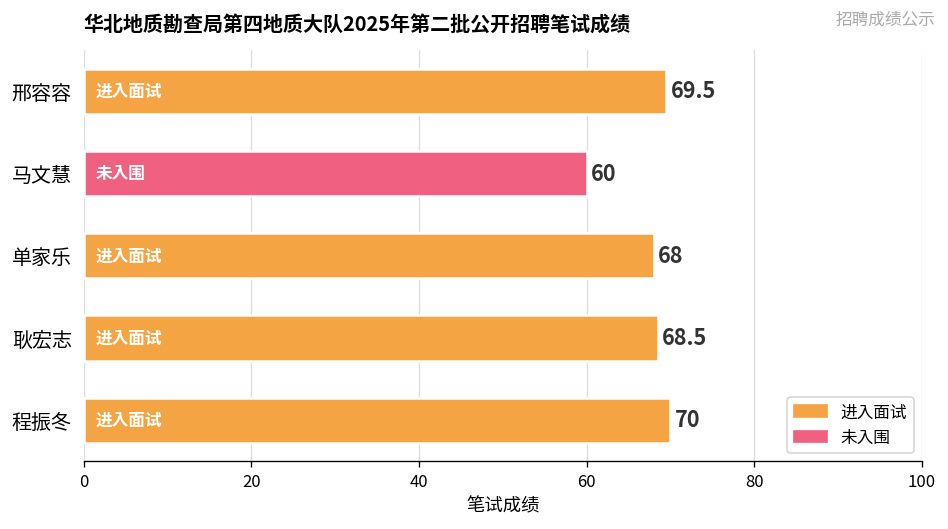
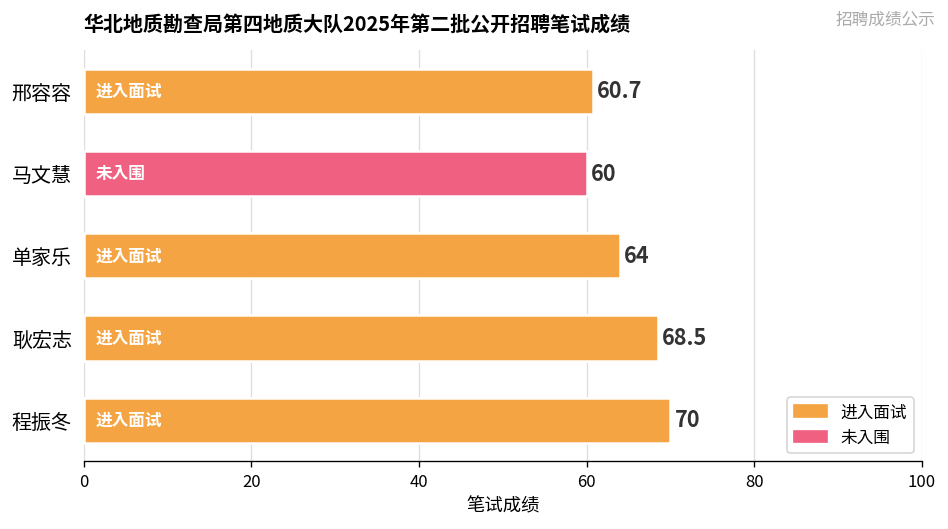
  {
-   "邢容容": 69.5,
+   "邢容容": 60.7,
    "马文慧": 60,
-   "单家乐": 68,
+   "单家乐": 64,
    "耿宏志": 68.5,
    "程振冬": 70
  }
